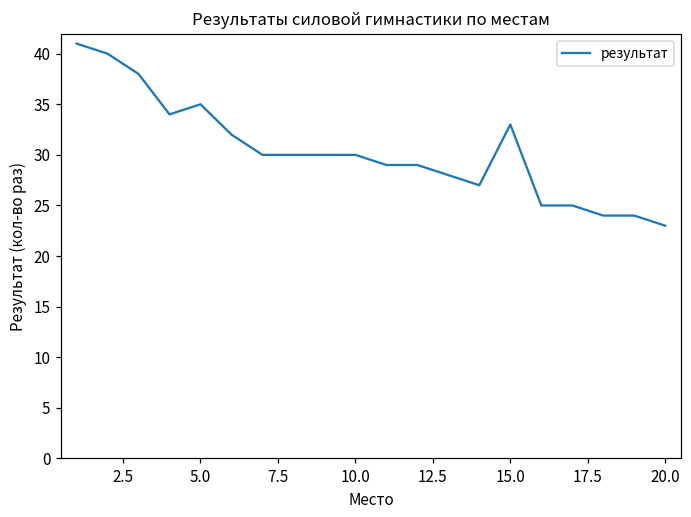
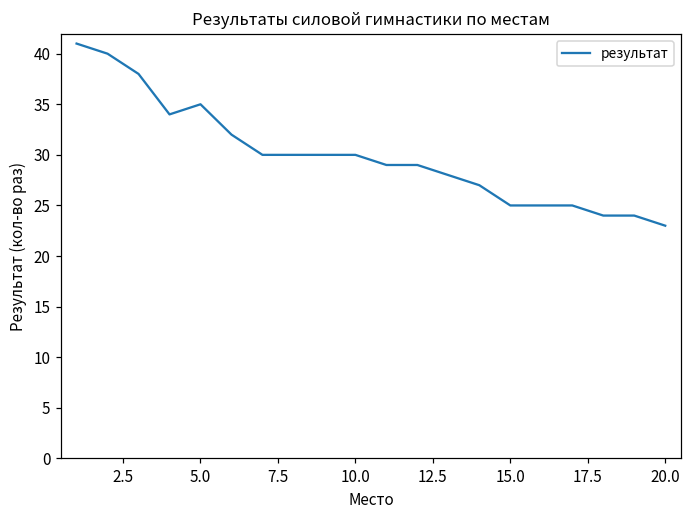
  {
    "5.0": 35,
    "10.0": 30,
-   "15.0": 33,
+   "15.0": 25,
    "20.0": 23
  }
